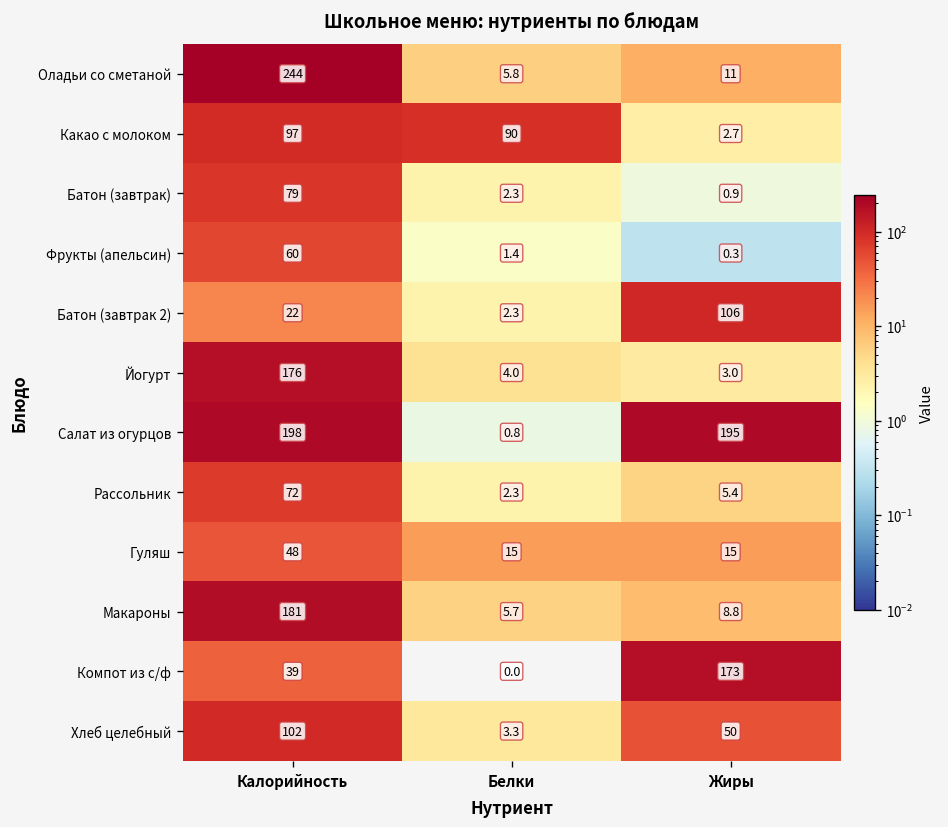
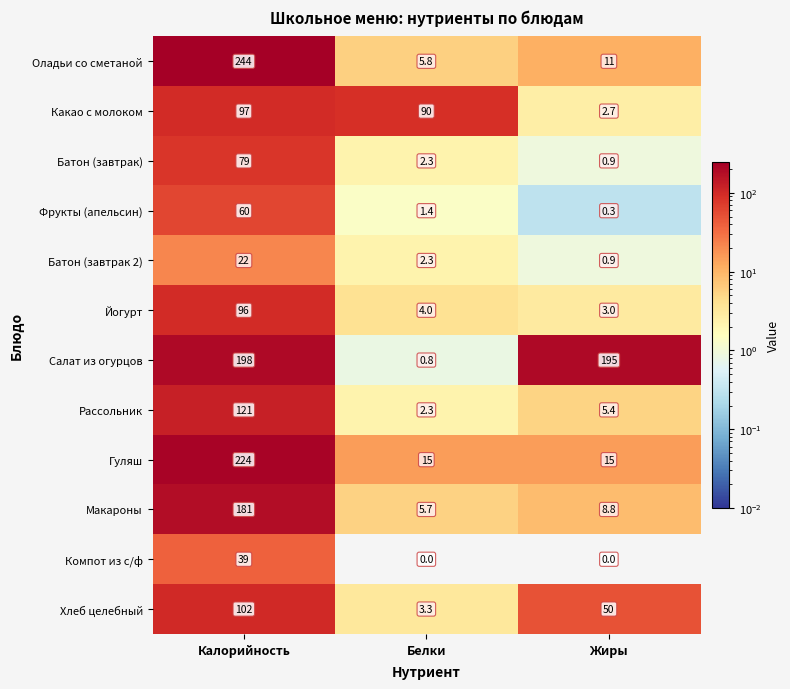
  {
    "Батон (завтрак 2)": {
-     "Жиры": 106
+     "Жиры": 0.9
    },
    "Йогурт": {
-     "Калорийность": 176
+     "Калорийность": 96
    },
    "Рассольник": {
-     "Калорийность": 72
+     "Калорийность": 121
    },
    "Гуляш": {
-     "Калорийность": 48
+     "Калорийность": 224
    },
    "Компот из с/ф": {
-     "Жиры": 173
+     "Жиры": 0.0
    }
  }
